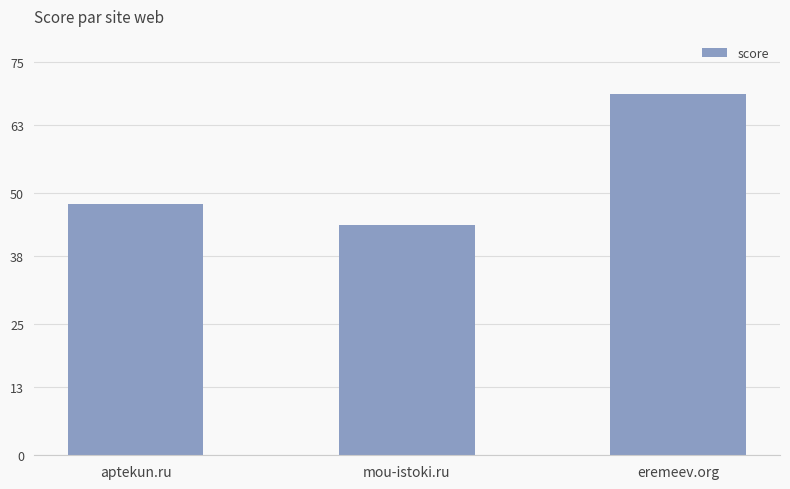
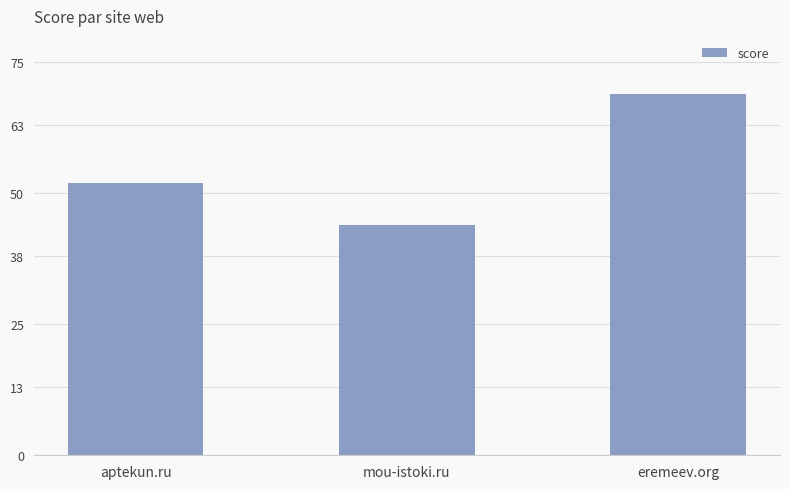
  {
-   "aptekun.ru": 48,
+   "aptekun.ru": 52,
    "mou-istoki.ru": 44,
    "eremeev.org": 69
  }
